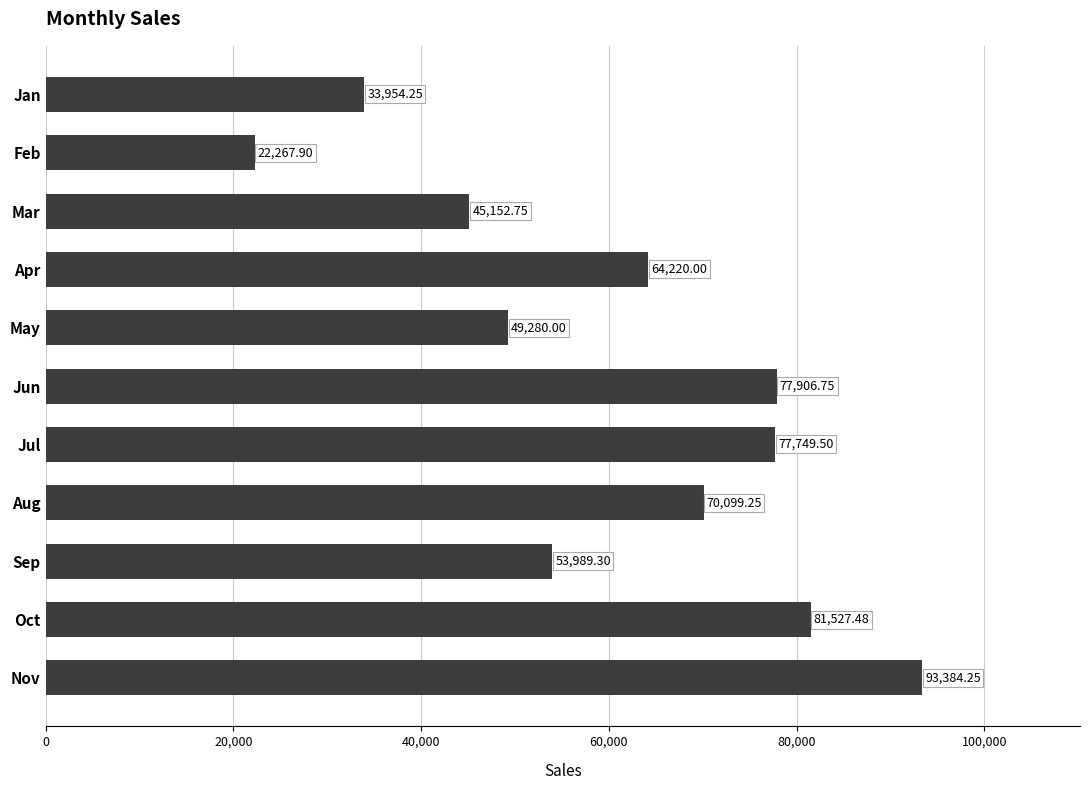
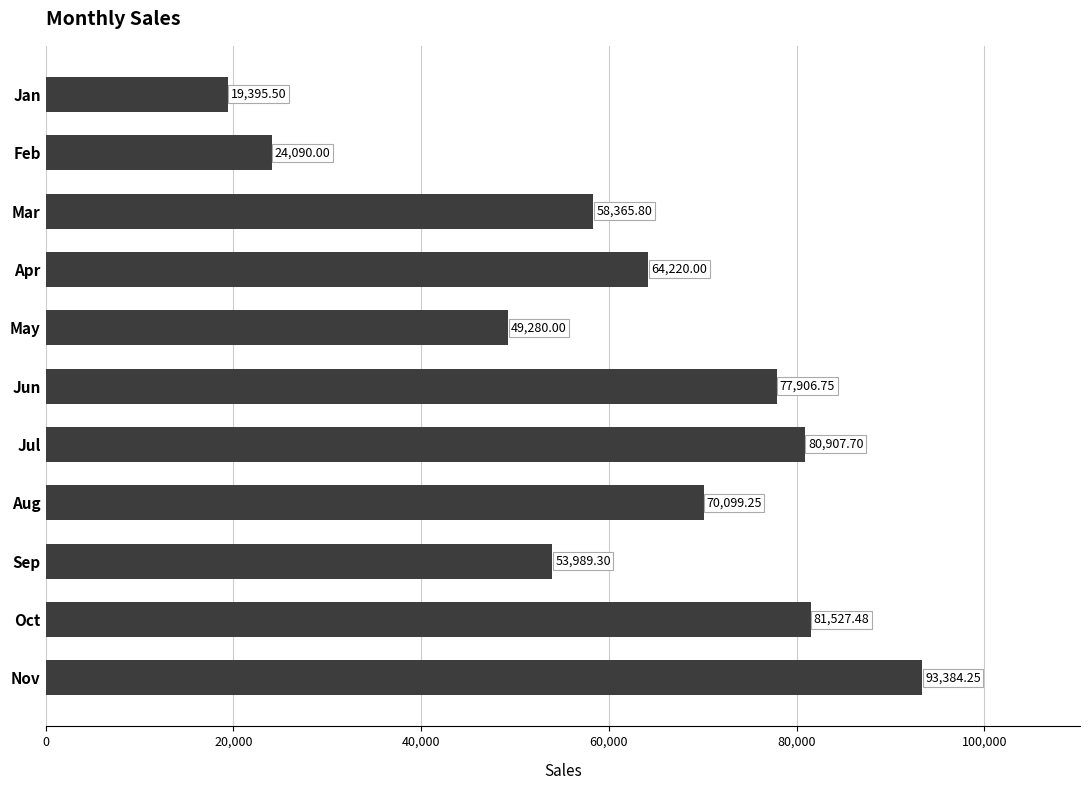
  {
-   "Jan": "33,954.25",
-   "Feb": "22,267.90",
-   "Mar": "45,152.75",
-   "Jul": "77,749.50"
+   "Jan": "19,395.50",
+   "Feb": "24,090.00",
+   "Mar": "58,365.80",
+   "Jul": "80,907.70"
  }
